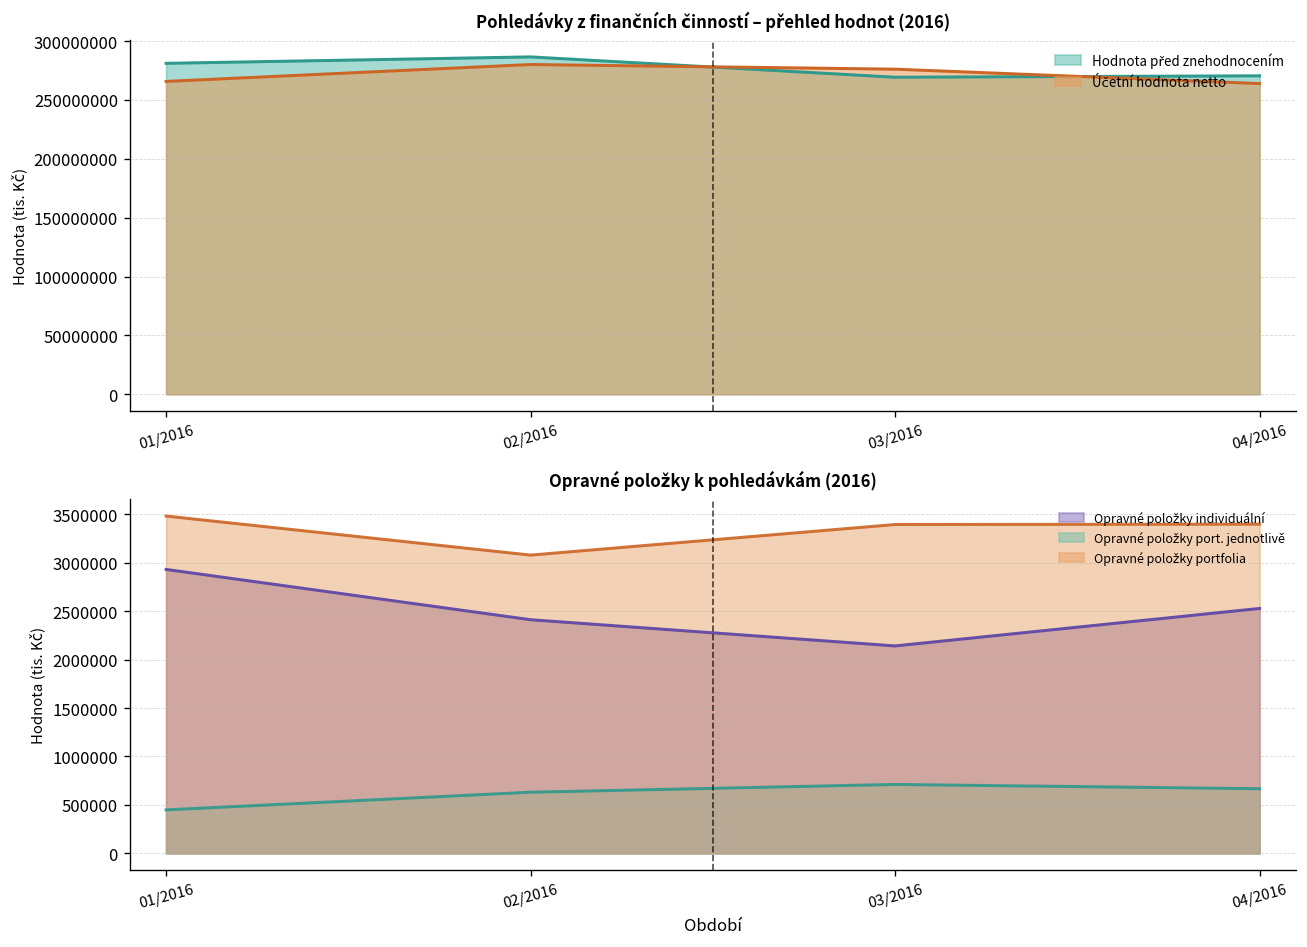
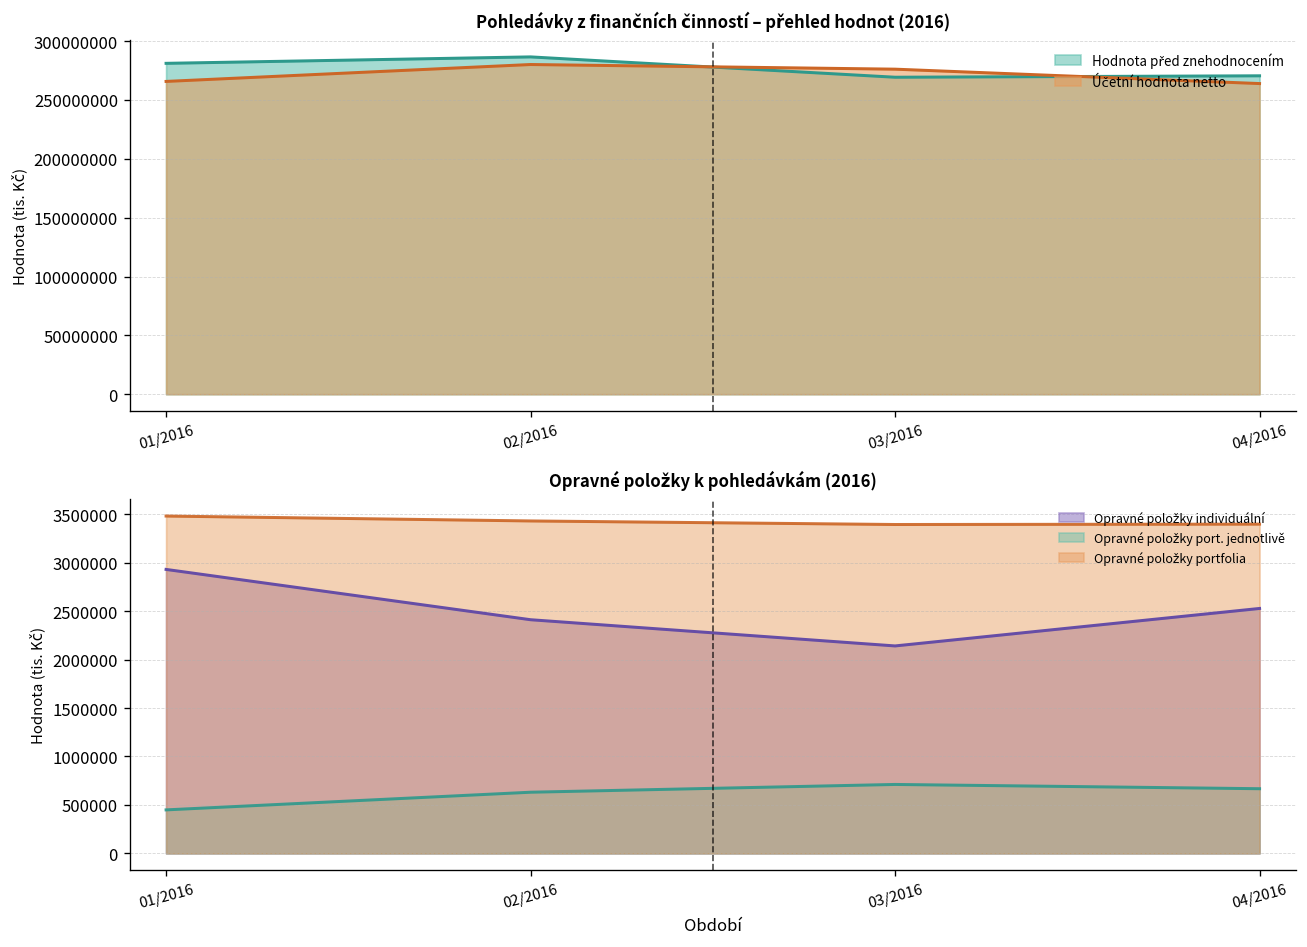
  {
    "Pohledávky z finančních činností – přehled hodnot (2016)": {
      "Hodnota před znehodnocením": {
        "01/2016": 280000000,
        "02/2016": 290000000,
        "03/2016": 270000000,
        "04/2016": 270000000
      },
      "Účetní hodnota netto": {
        "01/2016": 270000000,
        "02/2016": 280000000,
        "03/2016": 280000000,
        "04/2016": 260000000
      }
    },
    "Opravné položky k pohledávkám (2016)": {
      "Opravné položky individuální": {
        "01/2016": 2900000,
        "02/2016": 2400000,
        "03/2016": 2100000,
        "04/2016": 2500000
      },
      "Opravné položky port. jednotlivě": {
        "01/2016": 400000,
        "02/2016": 600000,
        "03/2016": 700000,
        "04/2016": 700000
      },
      "Opravné položky portfolia": {
        "01/2016": 3500000,
-       "02/2016": 3100000,
+       "02/2016": 3400000,
        "03/2016": 3400000,
        "04/2016": 3400000
      }
    }
  }
